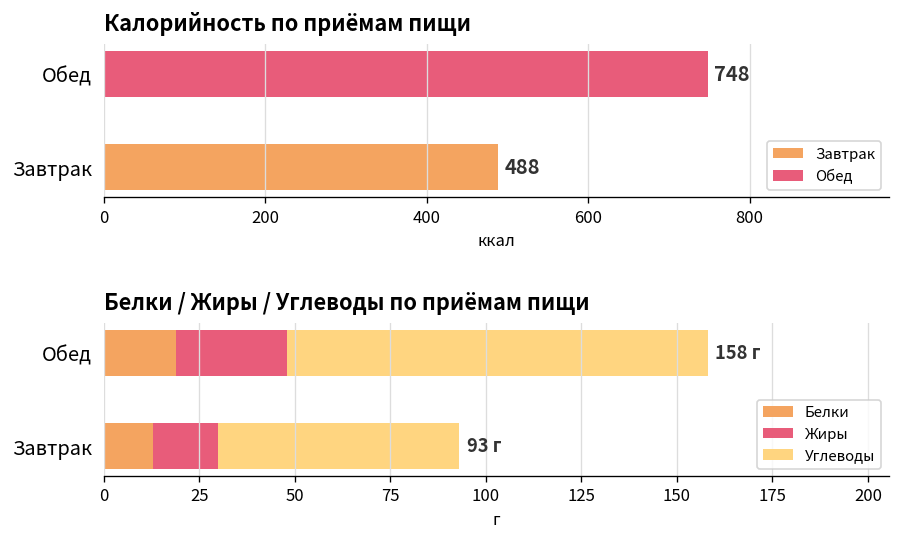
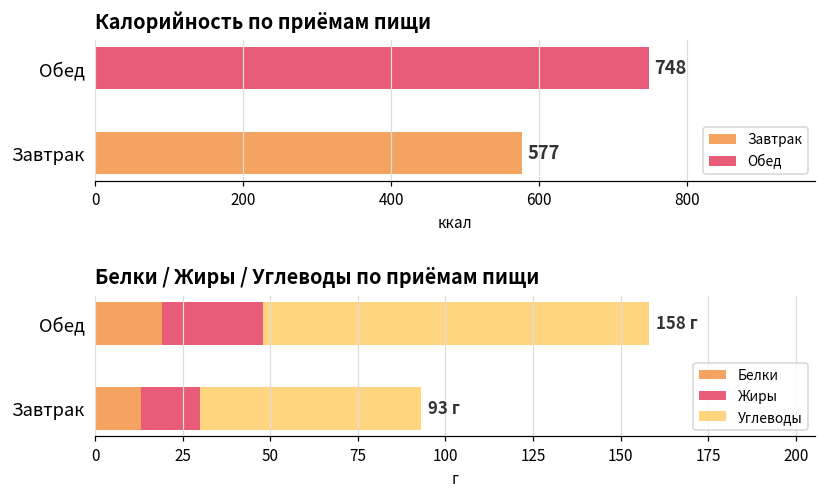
  {
    "Калорийность по приёмам пищи": {
      "Обед": 748,
-     "Завтрак": 488
+     "Завтрак": 577
    },
    "Белки / Жиры / Углеводы по приёмам пищи": {
      "Жиры": {
        "Обед": 29,
        "Завтрак": 17
      }
    }
  }
